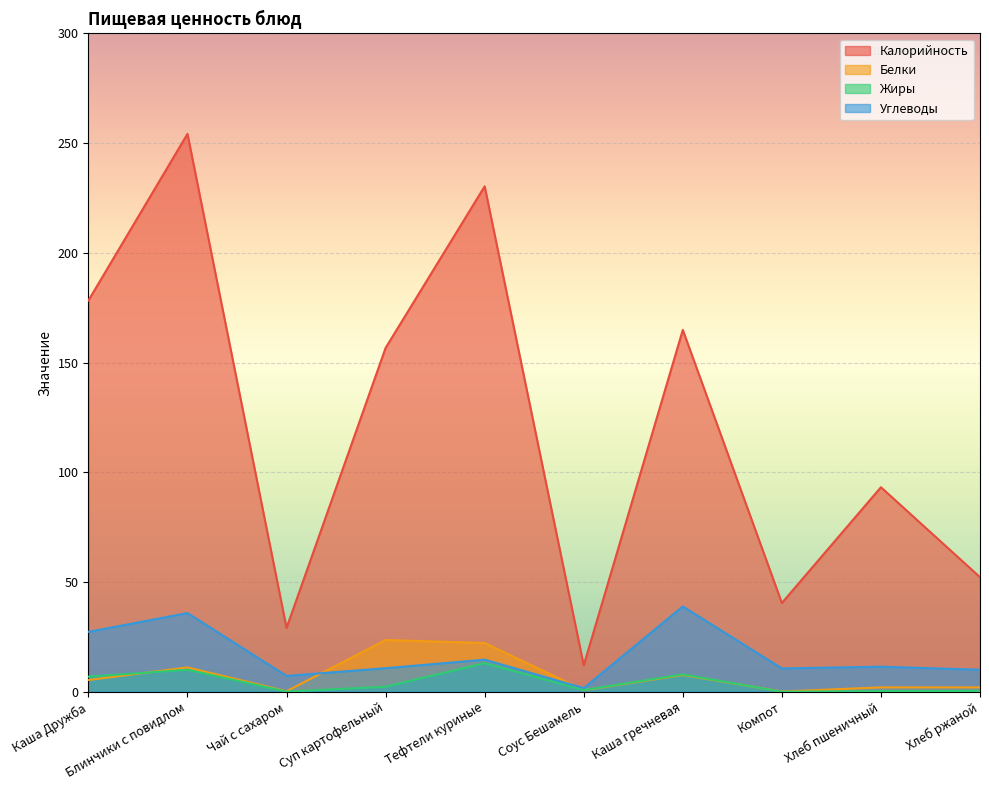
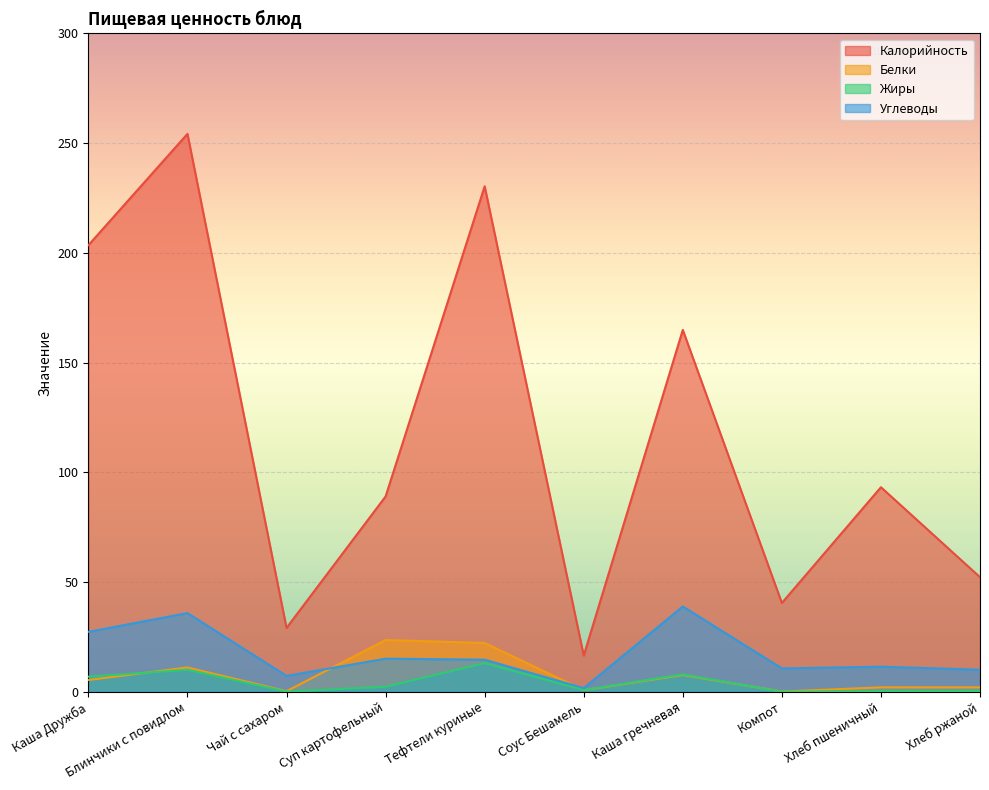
  {
    "Калорийность": {
-     "Каша Дружба": 178,
+     "Каша Дружба": 204,
      "Блинчики с повидлом": 254,
      "Чай с сахаром": 29,
-     "Суп картофельный": 157,
+     "Суп картофельный": 89,
      "Тефтели куриные": 230,
-     "Соус Бешамель": 12,
+     "Соус Бешамель": 16,
      "Каша гречневая": 165,
      "Компот": 40,
      "Хлеб пшеничный": 93,
      "Хлеб ржаной": 52
    },
    "Белки": {
      "Каша Дружба": 5,
      "Суп картофельный": 24,
      "Тефтели куриные": 22,
      "Хлеб пшеничный": 2,
      "Хлеб ржаной": 2
    },
    "Жиры": {
      "Каша Дружба": 7,
      "Суп картофельный": 2,
      "Тефтели куриные": 13,
      "Хлеб пшеничный": 0,
      "Хлеб ржаной": 0
    },
    "Углеводы": {
      "Каша Дружба": 27,
      "Блинчики с повидлом": 36,
      "Чай с сахаром": 7,
-     "Суп картофельный": 11,
+     "Суп картофельный": 15,
      "Тефтели куриные": 15,
      "Каша гречневая": 39,
      "Компот": 11,
      "Хлеб пшеничный": 11,
      "Хлеб ржаной": 10
    }
  }
